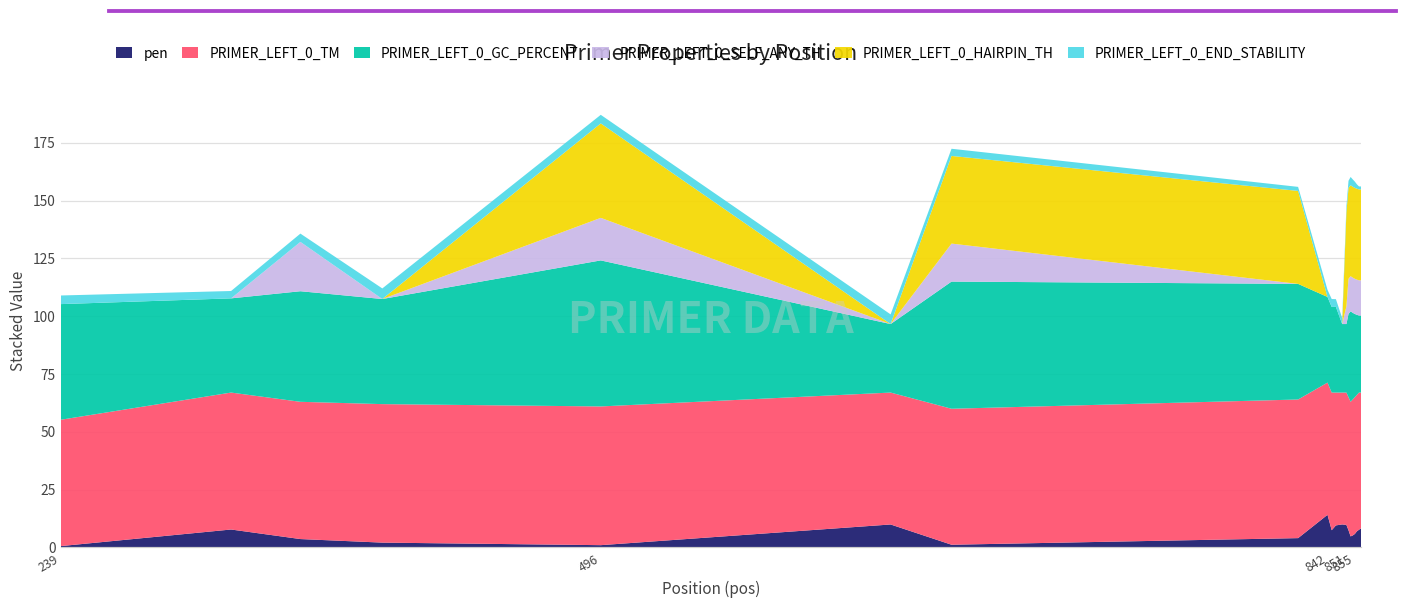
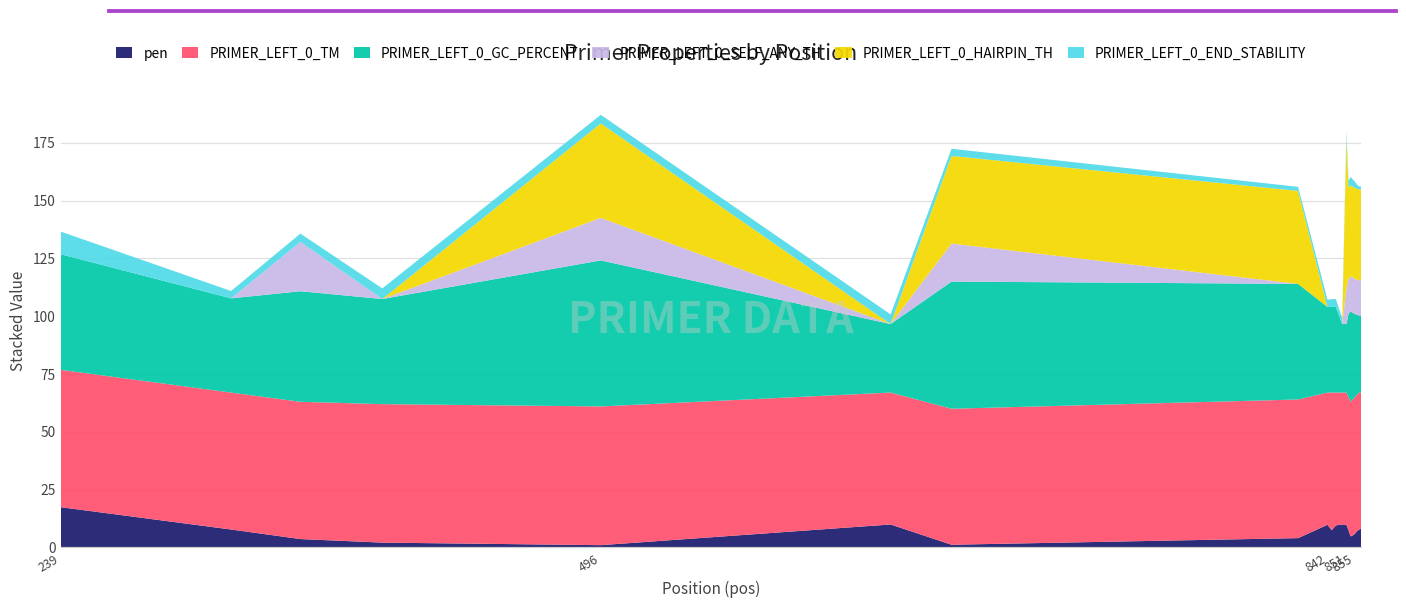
  {
    "pen": {
-     "239": 1,
-     "842": 14,
+     "239": 17,
+     "842": 10,
      "851": 10,
      "855": 6
    },
    "PRIMER_LEFT_0_TM": {
-     "239": 55,
+     "239": 59,
      "496": 60,
      "842": 57,
      "851": 57,
      "855": 59
    },
    "PRIMER_LEFT_0_GC_PERCENT": {
      "496": 63,
      "851": 30,
      "855": 36
    },
    "PRIMER_LEFT_0_SELF_ANY_TH": {
      "496": 18,
-     "851": 8,
+     "851": 15,
      "855": 15
    },
    "PRIMER_LEFT_0_HAIRPIN_TH": {
      "496": 41,
-     "851": 41,
+     "851": 65,
      "855": 39
    },
    "PRIMER_LEFT_0_END_STABILITY": {
-     "239": 4,
+     "239": 10,
      "496": 4,
      "842": 3,
      "851": 3,
      "855": 3
    }
  }
